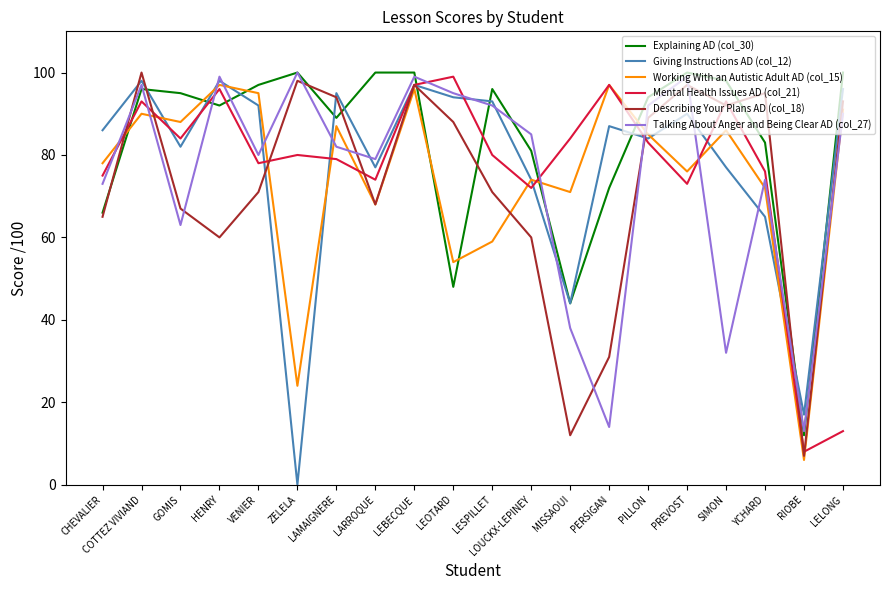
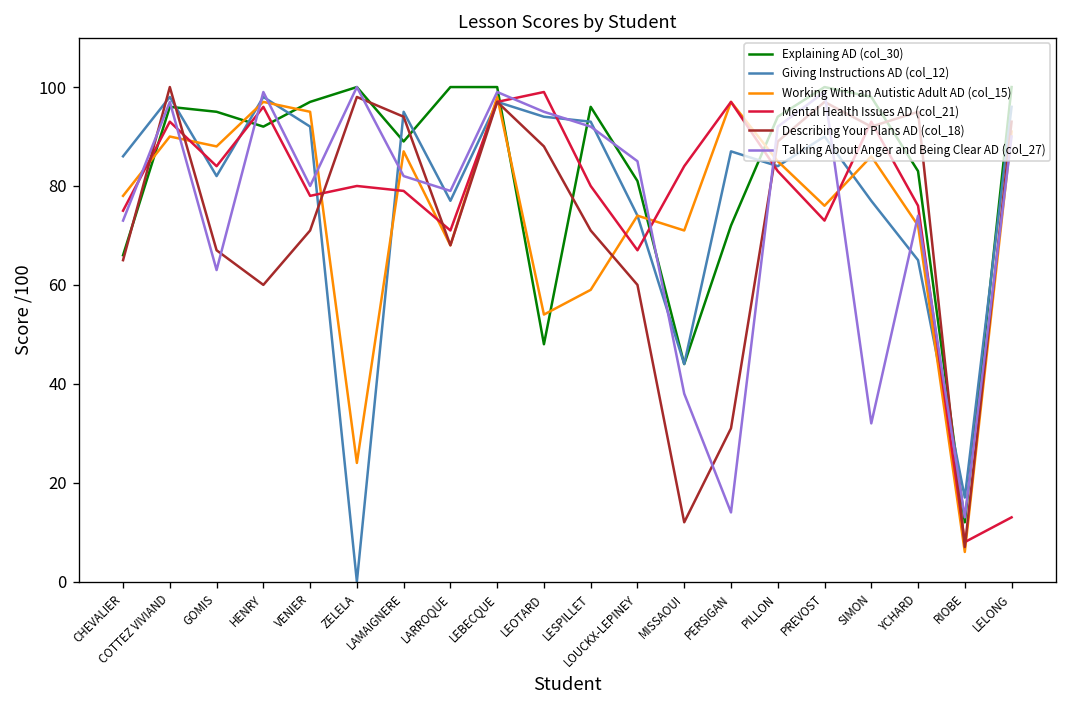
  {
    "Explaining AD (col_30)": {
      "CHEVALIER": 66,
      "COTTEZ VIVIAND": 96,
      "GOMIS": 95,
      "HENRY": 92,
      "VENIER": 97,
      "LAMAIGNERE": 89,
      "LARROQUE": 100,
      "LEBECQUE": 100,
      "LEOTARD": 48,
      "LESPILLET": 96,
      "LOUCKX-LEPINEY": 81,
      "PERSIGAN": 72,
      "YCHARD": 83,
      "RIOBE": 12
    },
    "Giving Instructions AD (col_12)": {
      "CHEVALIER": 86,
      "COTTEZ VIVIAND": 98,
      "GOMIS": 82,
      "HENRY": 98,
      "VENIER": 92,
      "ZELELA": 0,
      "LAMAIGNERE": 95,
      "LARROQUE": 77,
      "LEOTARD": 94,
      "LESPILLET": 93,
      "PERSIGAN": 87,
      "PILLON": 84,
      "SIMON": 77,
      "YCHARD": 65,
      "RIOBE": 17
    },
    "Working With an Autistic Adult AD (col_15)": {
      "CHEVALIER": 78,
      "COTTEZ VIVIAND": 90,
      "GOMIS": 88,
      "HENRY": 97,
      "VENIER": 95,
      "ZELELA": 24,
      "LAMAIGNERE": 87,
-     "LEBECQUE": 96,
+     "LEBECQUE": 98,
      "LEOTARD": 54,
      "LESPILLET": 59,
      "MISSAOUI": 71,
      "PILLON": 85,
      "PREVOST": 76,
      "YCHARD": 72,
      "RIOBE": 6
    },
    "Mental Health Issues AD (col_21)": {
      "CHEVALIER": 75,
      "COTTEZ VIVIAND": 93,
      "GOMIS": 84,
      "HENRY": 96,
      "VENIER": 78,
      "ZELELA": 80,
      "LAMAIGNERE": 79,
-     "LARROQUE": 74,
+     "LARROQUE": 71,
      "LEOTARD": 99,
      "LESPILLET": 80,
-     "LOUCKX-LEPINEY": 72,
+     "LOUCKX-LEPINEY": 67,
      "MISSAOUI": 84,
      "PILLON": 83,
      "PREVOST": 73,
      "YCHARD": 76,
      "RIOBE": 8,
      "LELONG": 13
    },
    "Describing Your Plans AD (col_18)": {
      "CHEVALIER": 65,
      "COTTEZ VIVIAND": 100,
      "GOMIS": 67,
      "HENRY": 60,
      "VENIER": 71,
      "ZELELA": 98,
      "LAMAIGNERE": 94,
      "LEOTARD": 88,
      "LESPILLET": 71,
      "LOUCKX-LEPINEY": 60,
      "MISSAOUI": 12,
      "PERSIGAN": 31,
      "RIOBE": 7
    },
    "Talking About Anger and Being Clear AD (col_27)": {
      "CHEVALIER": 73,
      "COTTEZ VIVIAND": 97,
      "GOMIS": 63,
      "HENRY": 99,
      "VENIER": 80,
      "LAMAIGNERE": 82,
      "LARROQUE": 79,
      "LEBECQUE": 99,
      "LEOTARD": 95,
      "LESPILLET": 92,
      "LOUCKX-LEPINEY": 85,
      "MISSAOUI": 38,
      "PERSIGAN": 14,
      "SIMON": 32,
      "YCHARD": 74,
      "RIOBE": 13
    }
  }
